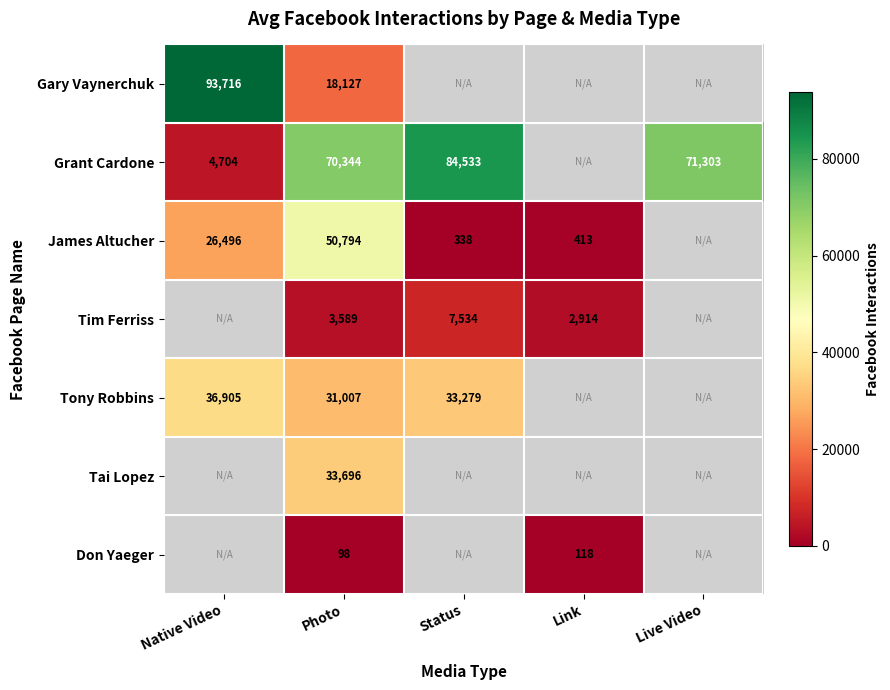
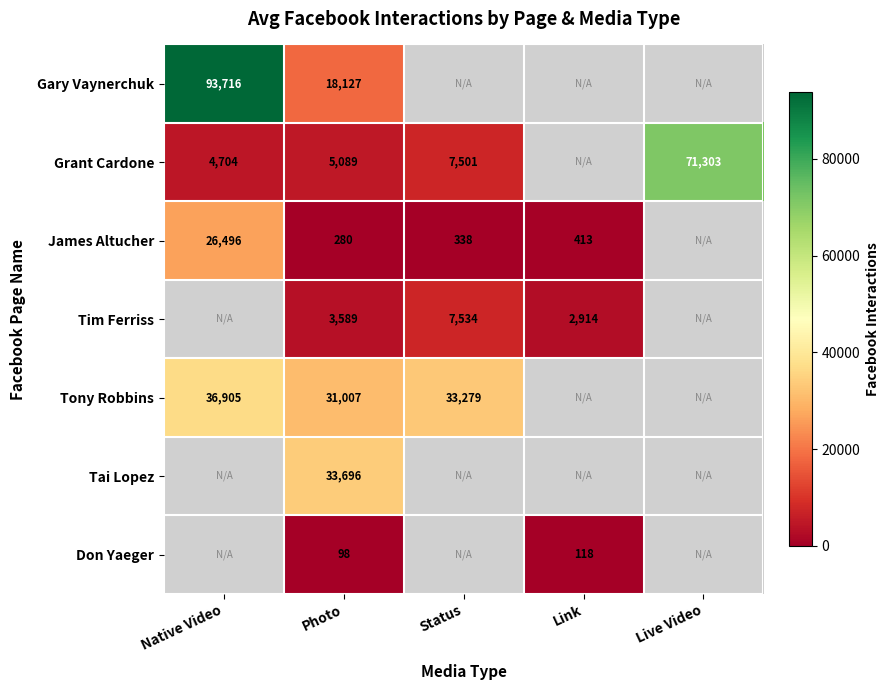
  {
    "Gary Vaynerchuk": {
      "Native Video": "93,716",
      "Photo": "18,127"
    },
    "Grant Cardone": {
      "Native Video": "4,704",
-     "Photo": "70,344",
-     "Status": "84,533",
+     "Photo": "5,089",
+     "Status": "7,501",
      "Live Video": "71,303"
    },
    "James Altucher": {
      "Native Video": "26,496",
-     "Photo": "50,794",
+     "Photo": "280",
      "Status": "338",
      "Link": "413"
    },
    "Tim Ferriss": {
      "Photo": "3,589",
      "Status": "7,534",
      "Link": "2,914"
    },
    "Tony Robbins": {
      "Native Video": "36,905",
      "Photo": "31,007",
      "Status": "33,279"
    },
    "Tai Lopez": {
      "Photo": "33,696"
    },
    "Don Yaeger": {
      "Photo": "98",
      "Link": "118"
    }
  }
